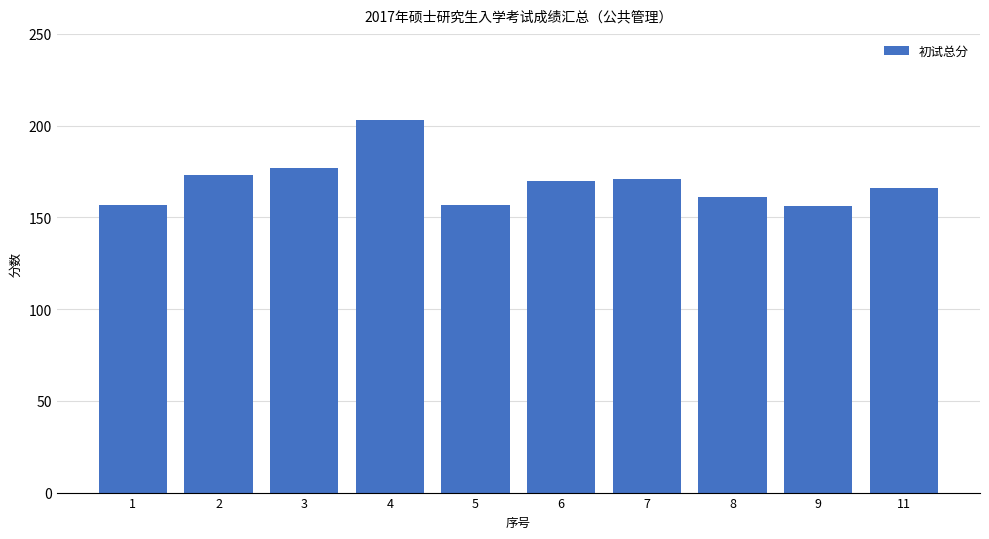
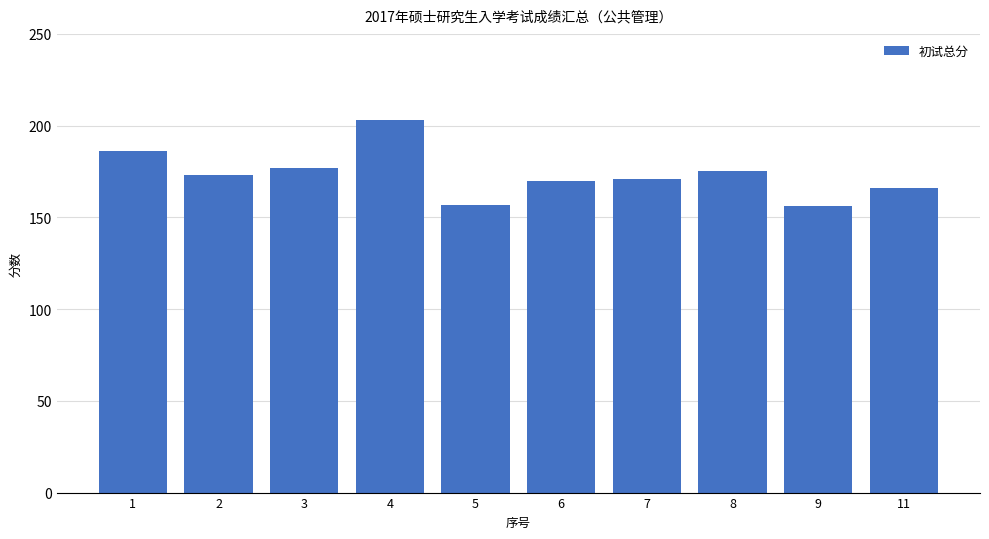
  {
-   "1": 157,
+   "1": 186,
    "2": 173,
    "3": 177,
    "4": 203,
    "5": 157,
    "6": 170,
    "7": 171,
-   "8": 161,
+   "8": 175,
    "9": 156,
    "11": 166
  }
